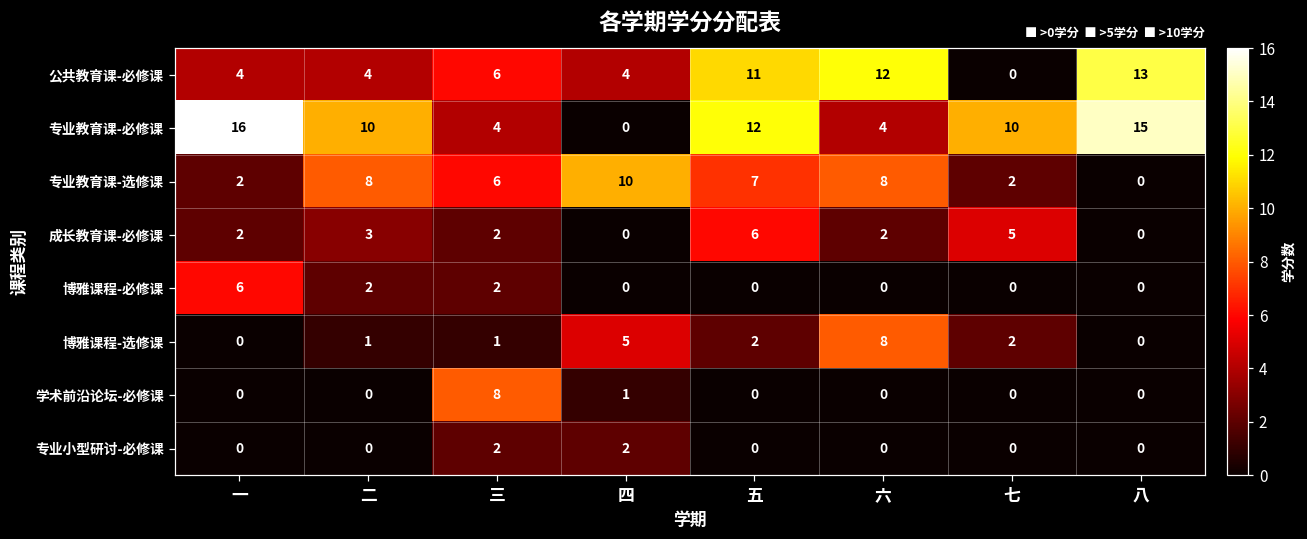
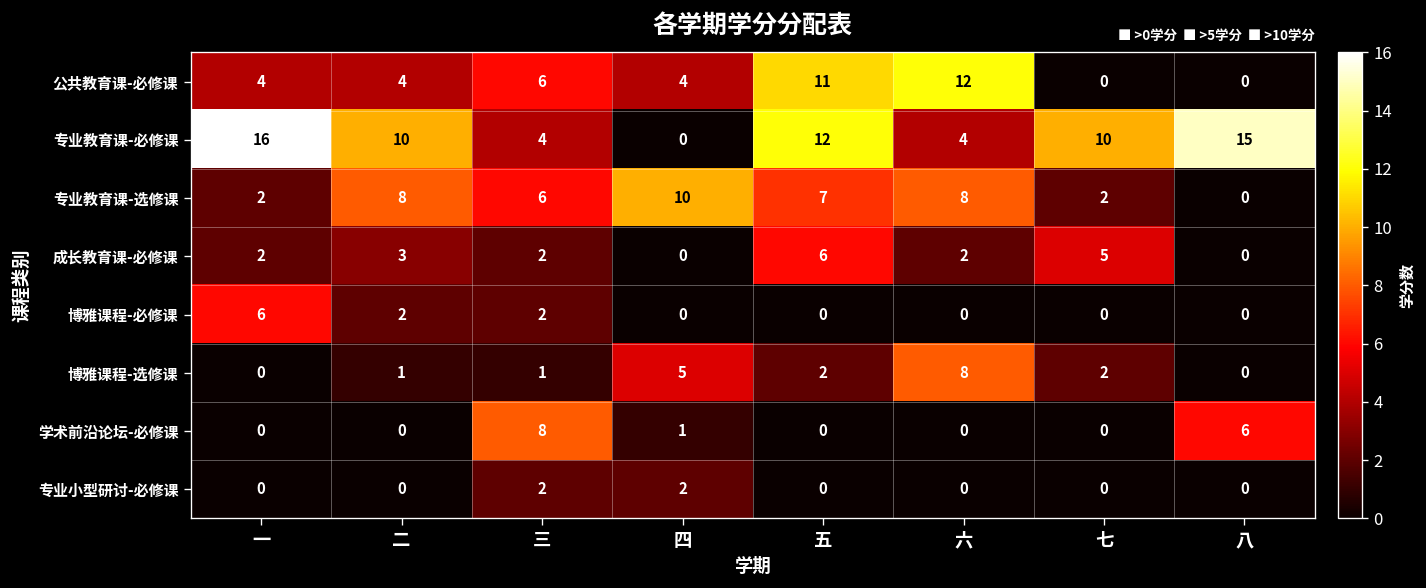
  {
    "公共教育课-必修课": {
      "一": 4,
      "二": 4,
      "三": 6,
      "四": 4,
      "五": 11,
      "六": 12,
      "七": 0,
-     "八": 13
+     "八": 0
    },
    "专业教育课-必修课": {
      "一": 16,
      "二": 10,
      "三": 4,
      "四": 0,
      "五": 12,
      "六": 4,
      "七": 10,
      "八": 15
    },
    "专业教育课-选修课": {
      "一": 2,
      "二": 8,
      "三": 6,
      "四": 10,
      "五": 7,
      "六": 8,
      "七": 2,
      "八": 0
    },
    "成长教育课-必修课": {
      "一": 2,
      "二": 3,
      "三": 2,
      "四": 0,
      "五": 6,
      "六": 2,
      "七": 5,
      "八": 0
    },
    "博雅课程-必修课": {
      "一": 6,
      "二": 2,
      "三": 2,
      "四": 0,
      "五": 0,
      "六": 0,
      "七": 0,
      "八": 0
    },
    "博雅课程-选修课": {
      "一": 0,
      "二": 1,
      "三": 1,
      "四": 5,
      "五": 2,
      "六": 8,
      "七": 2,
      "八": 0
    },
    "学术前沿论坛-必修课": {
      "一": 0,
      "二": 0,
      "三": 8,
      "四": 1,
      "五": 0,
      "六": 0,
      "七": 0,
-     "八": 0
+     "八": 6
    },
    "专业小型研讨-必修课": {
      "一": 0,
      "二": 0,
      "三": 2,
      "四": 2,
      "五": 0,
      "六": 0,
      "七": 0,
      "八": 0
    }
  }
